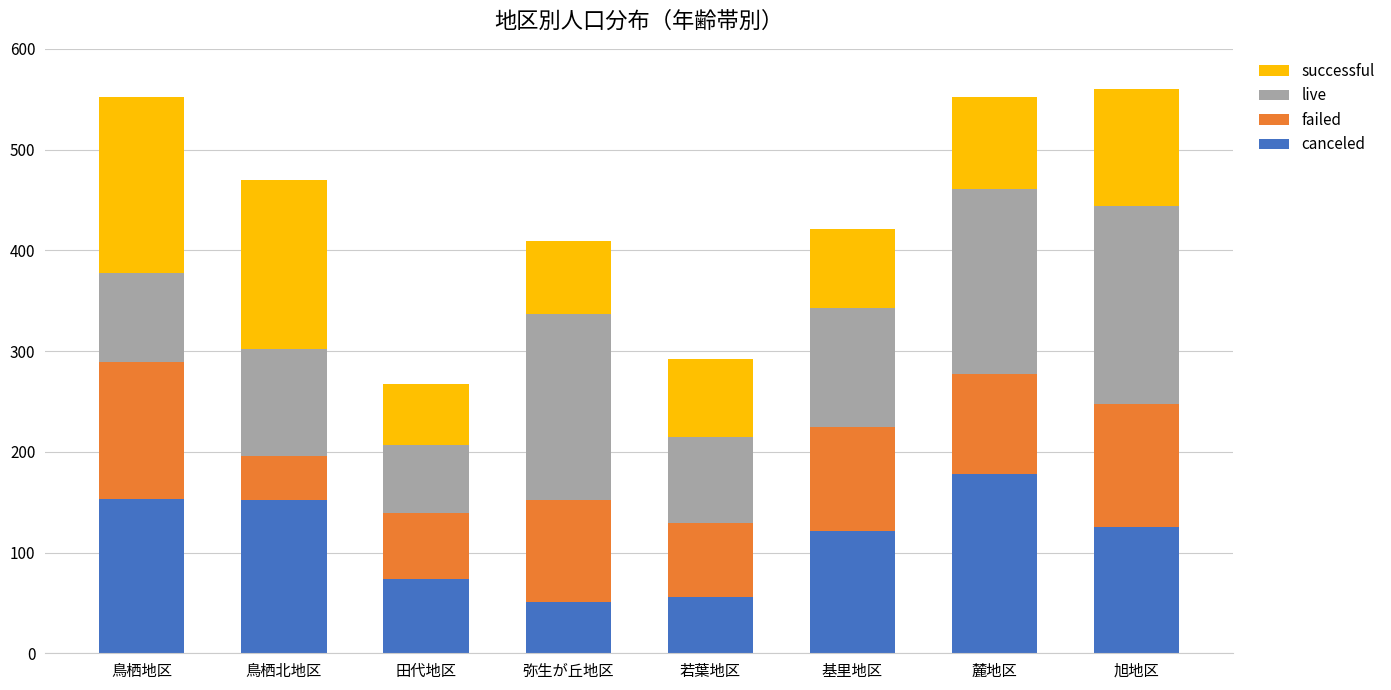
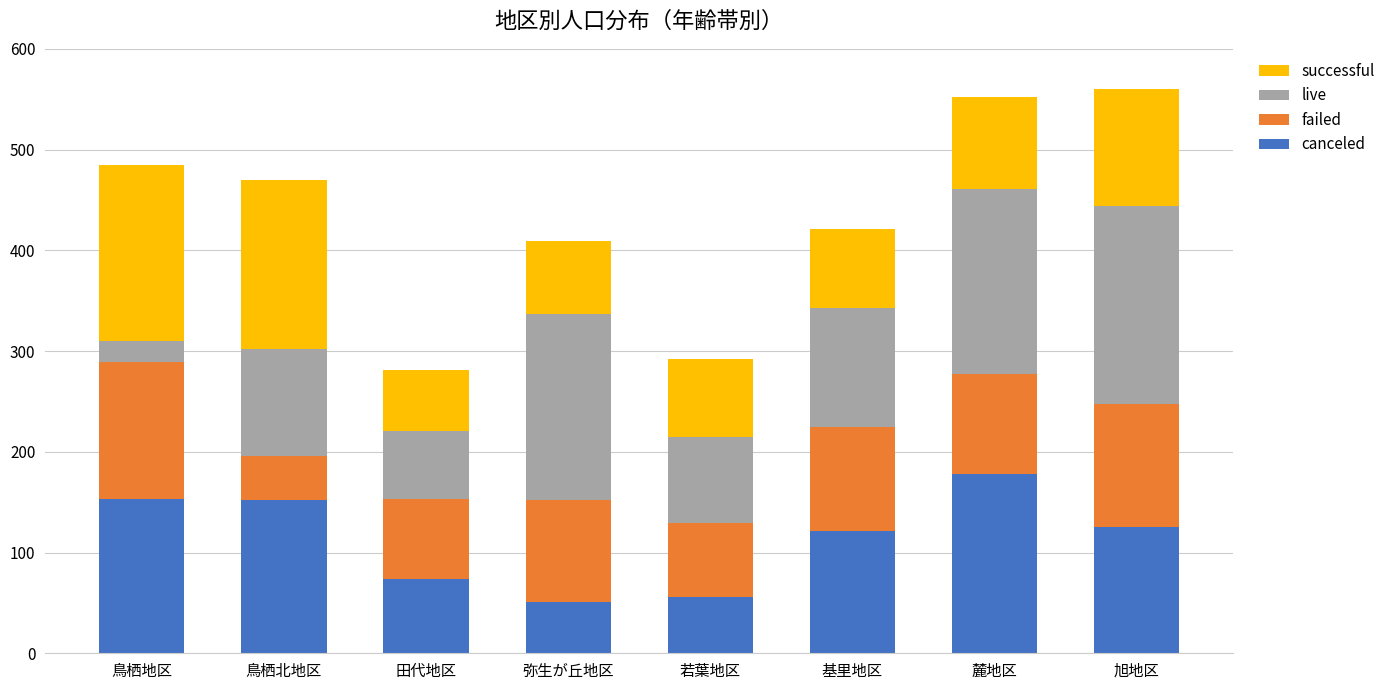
  {
    "canceled": {
      "鳥栖地区": 153,
      "鳥栖北地区": 152,
      "田代地区": 74,
      "弥生が丘地区": 51,
      "若葉地区": 56,
      "基里地区": 121,
      "麓地区": 178,
      "旭地区": 125
    },
    "failed": {
      "鳥栖地区": 136,
      "鳥栖北地区": 44,
-     "田代地区": 65,
+     "田代地区": 79,
      "弥生が丘地区": 101,
      "若葉地区": 73,
      "基里地区": 104,
      "麓地区": 99,
      "旭地区": 122
    },
    "live": {
-     "鳥栖地区": 88,
+     "鳥栖地区": 21,
      "鳥栖北地区": 106,
      "田代地区": 68,
      "弥生が丘地区": 185,
      "若葉地区": 86,
      "基里地区": 118,
      "麓地区": 184,
      "旭地区": 197
    },
    "successful": {
      "鳥栖地区": 175,
      "鳥栖北地区": 168,
      "田代地区": 60,
      "弥生が丘地区": 72,
      "若葉地区": 77,
      "基里地区": 78,
      "麓地区": 91,
      "旭地区": 116
    }
  }
